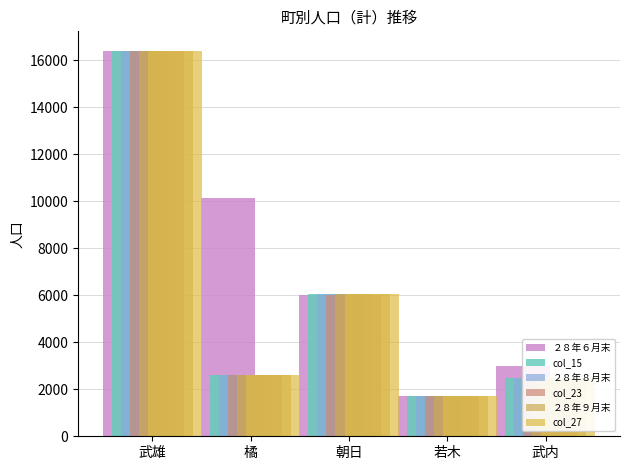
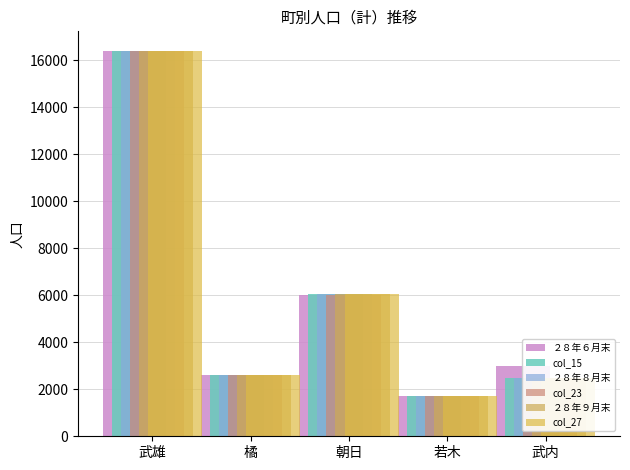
  {
    "２８年６月末": {
      "武雄": 16400,
-     "橘": 10100,
+     "橘": 2600,
      "朝日": 6000,
      "若木": 1700
    }
  }
